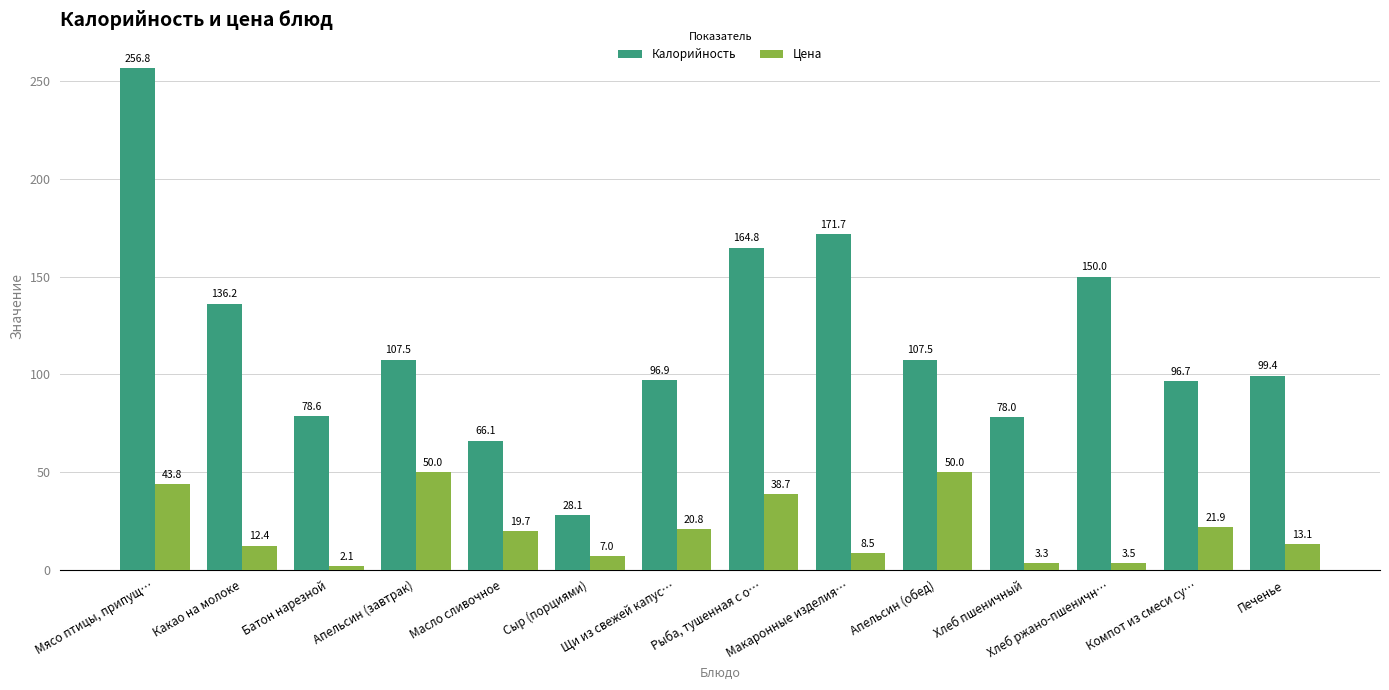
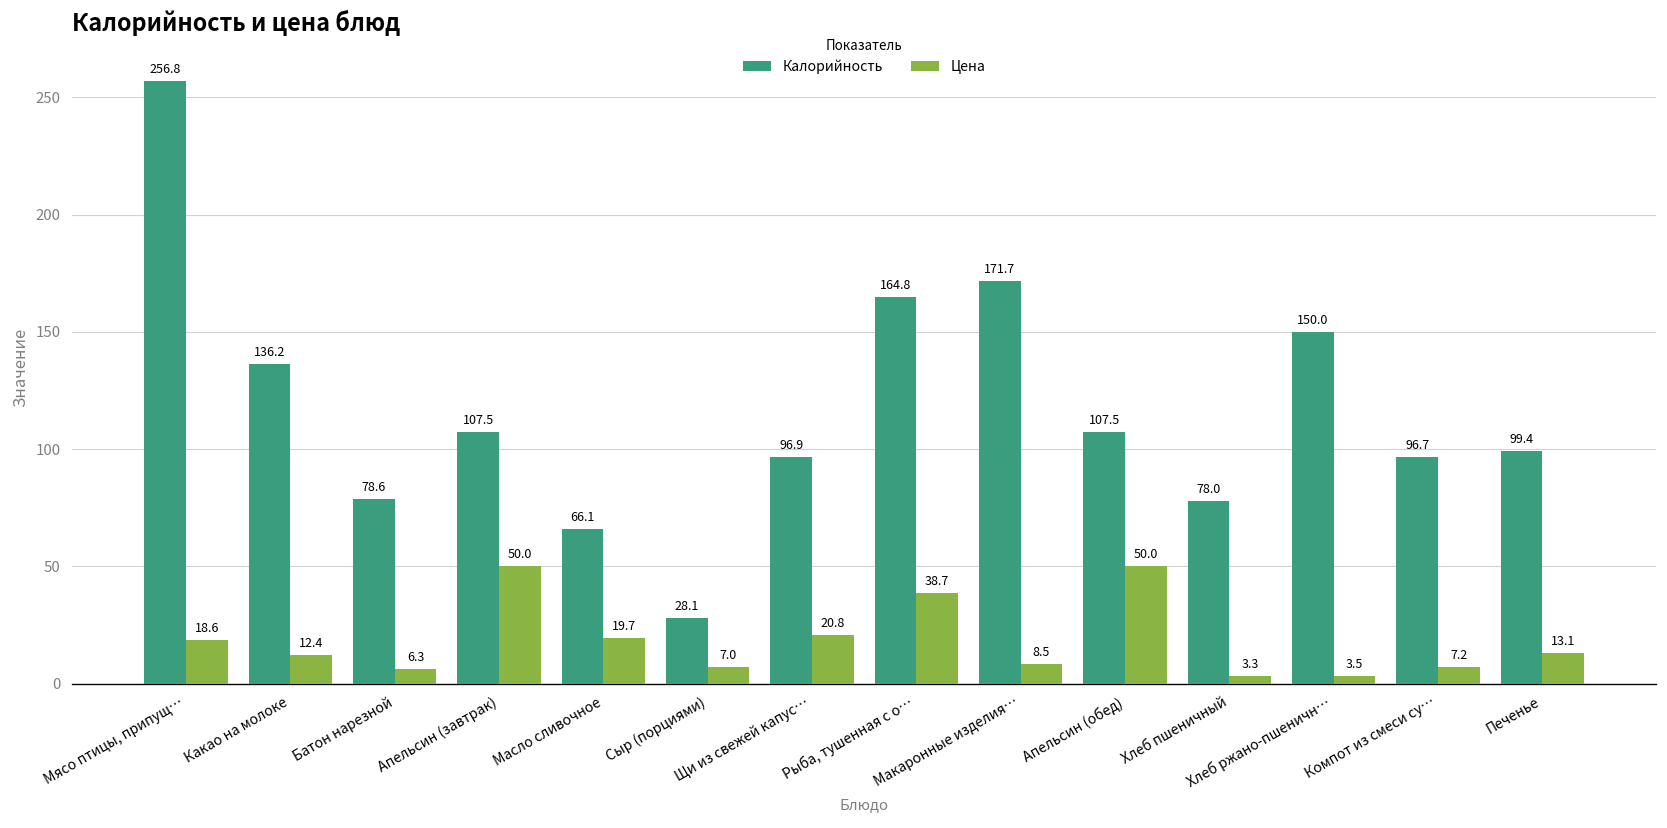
  {
    "Калорийность": {
      "Мясо птицы, припущ…": 256.8,
      "Какао на молоке": 136.2,
      "Батон нарезной": 78.6,
      "Апельсин (завтрак)": 107.5,
      "Масло сливочное": 66.1,
      "Сыр (порциями)": 28.1,
      "Щи из свежей капус…": 96.9,
      "Рыба, тушенная с о…": 164.8,
      "Макаронные изделия…": 171.7,
      "Апельсин (обед)": 107.5,
      "Хлеб пшеничный": 78.0,
      "Хлеб ржано-пшеничн…": 150.0,
      "Компот из смеси су…": 96.7,
      "Печенье": 99.4
    },
    "Цена": {
-     "Мясо птицы, припущ…": 43.8,
+     "Мясо птицы, припущ…": 18.6,
      "Какао на молоке": 12.4,
-     "Батон нарезной": 2.1,
+     "Батон нарезной": 6.3,
      "Апельсин (завтрак)": 50.0,
      "Масло сливочное": 19.7,
      "Сыр (порциями)": 7.0,
      "Щи из свежей капус…": 20.8,
      "Рыба, тушенная с о…": 38.7,
      "Макаронные изделия…": 8.5,
      "Апельсин (обед)": 50.0,
      "Хлеб пшеничный": 3.3,
      "Хлеб ржано-пшеничн…": 3.5,
-     "Компот из смеси су…": 21.9,
+     "Компот из смеси су…": 7.2,
      "Печенье": 13.1
    }
  }
